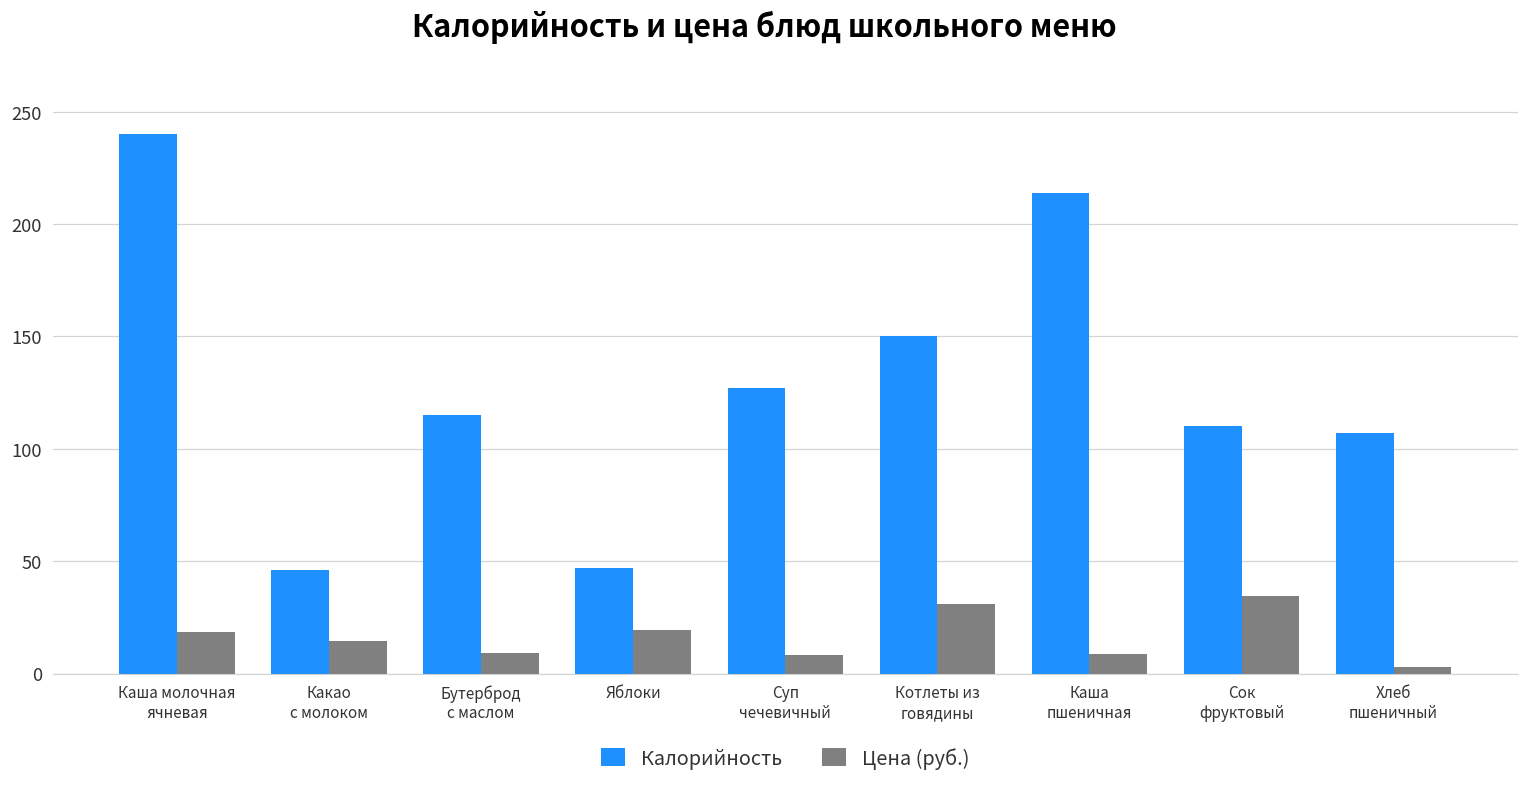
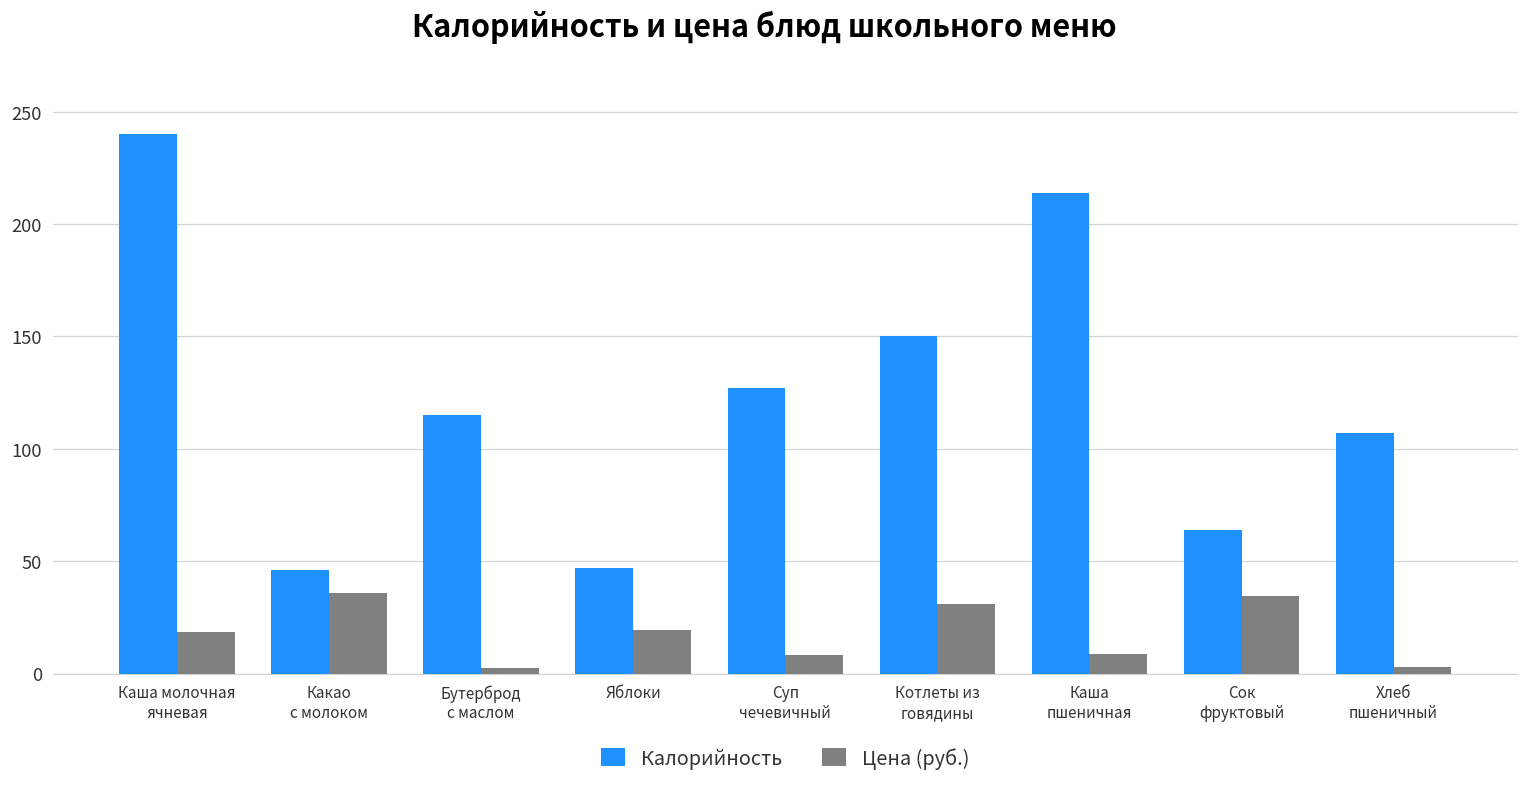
  {
    "Калорийность": {
      "Каша молочная ячневая": 240,
      "Какао с молоком": 46,
      "Бутерброд с маслом": 115,
      "Яблоки": 47,
      "Суп чечевичный": 127,
      "Котлеты из говядины": 150,
      "Каша пшеничная": 214,
-     "Сок фруктовый": 110,
+     "Сок фруктовый": 64,
      "Хлеб пшеничный": 107
    },
    "Цена (руб.)": {
      "Каша молочная ячневая": 18,
-     "Какао с молоком": 15,
-     "Бутерброд с маслом": 9,
+     "Какао с молоком": 36,
+     "Бутерброд с маслом": 3,
      "Яблоки": 19,
      "Суп чечевичный": 8,
      "Котлеты из говядины": 31,
      "Каша пшеничная": 9,
      "Сок фруктовый": 34,
      "Хлеб пшеничный": 3
    }
  }
